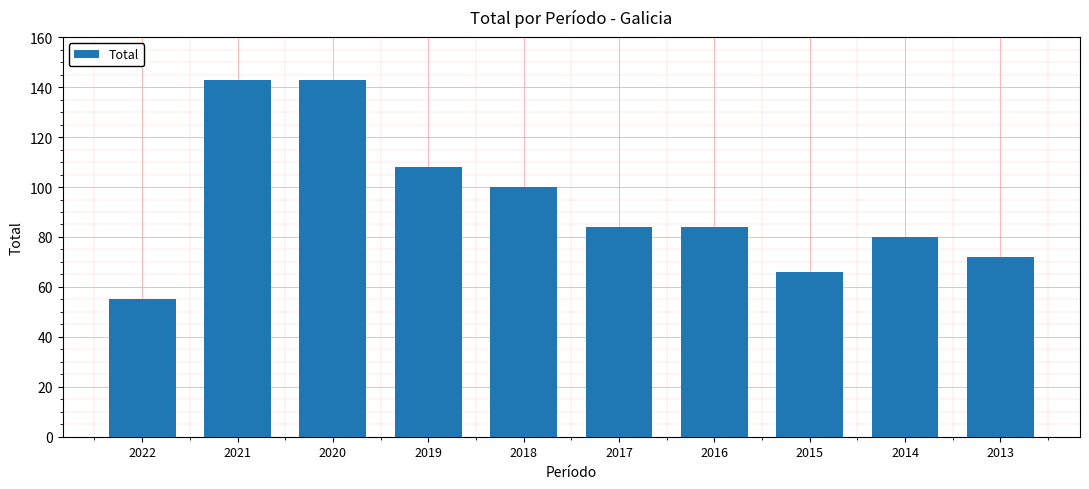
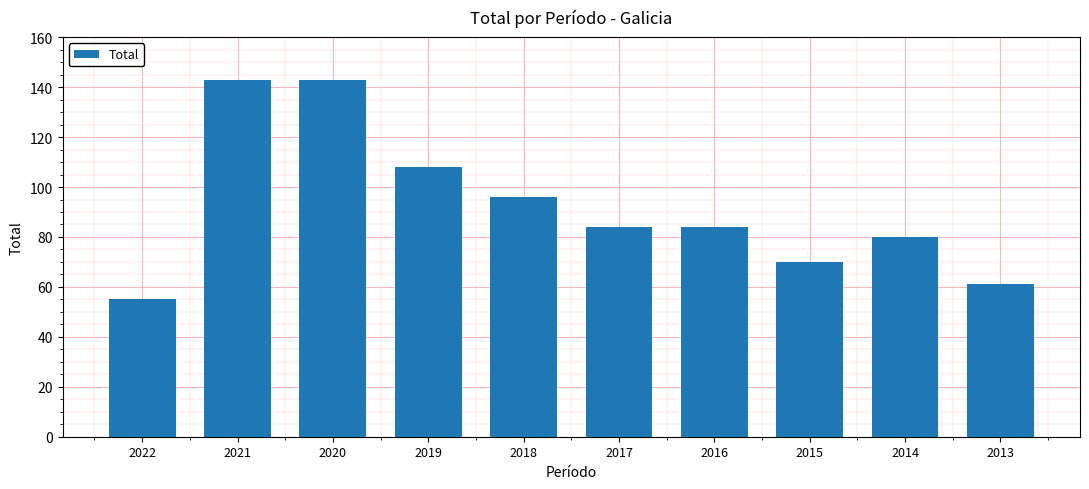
  {
    "2022": 55,
    "2021": 143,
    "2020": 143,
    "2019": 108,
-   "2018": 100,
+   "2018": 96,
    "2017": 84,
    "2016": 84,
-   "2015": 66,
+   "2015": 70,
    "2014": 80,
-   "2013": 72
+   "2013": 61
  }
